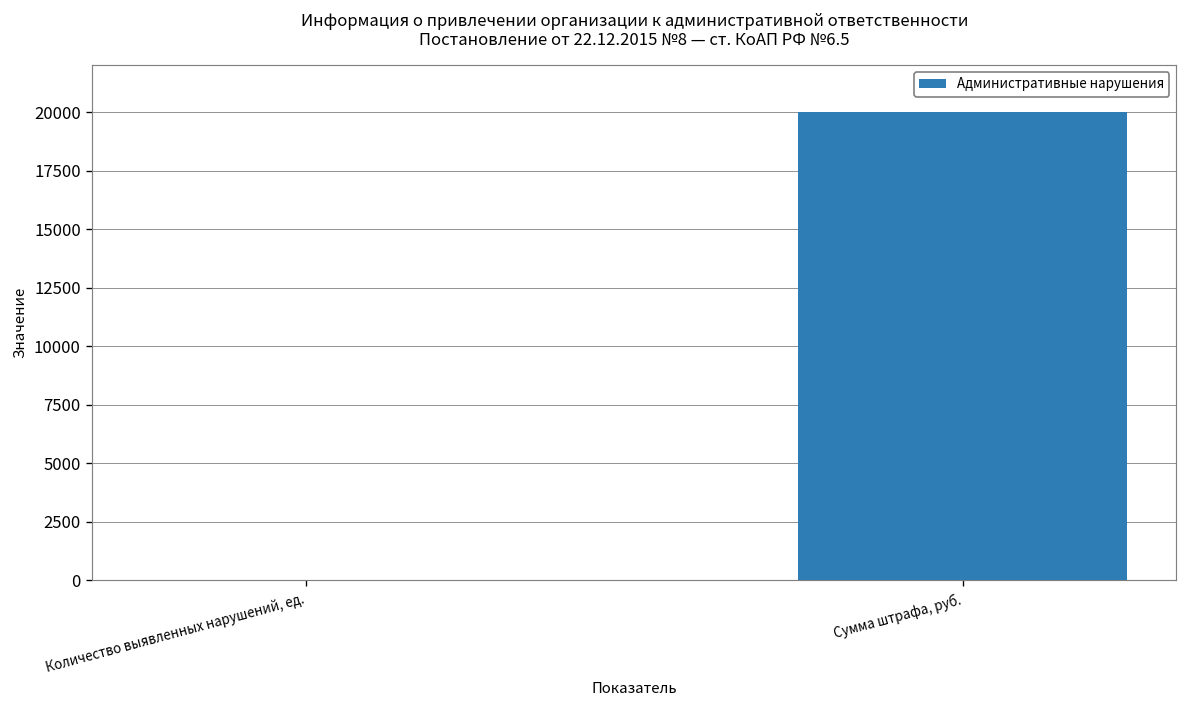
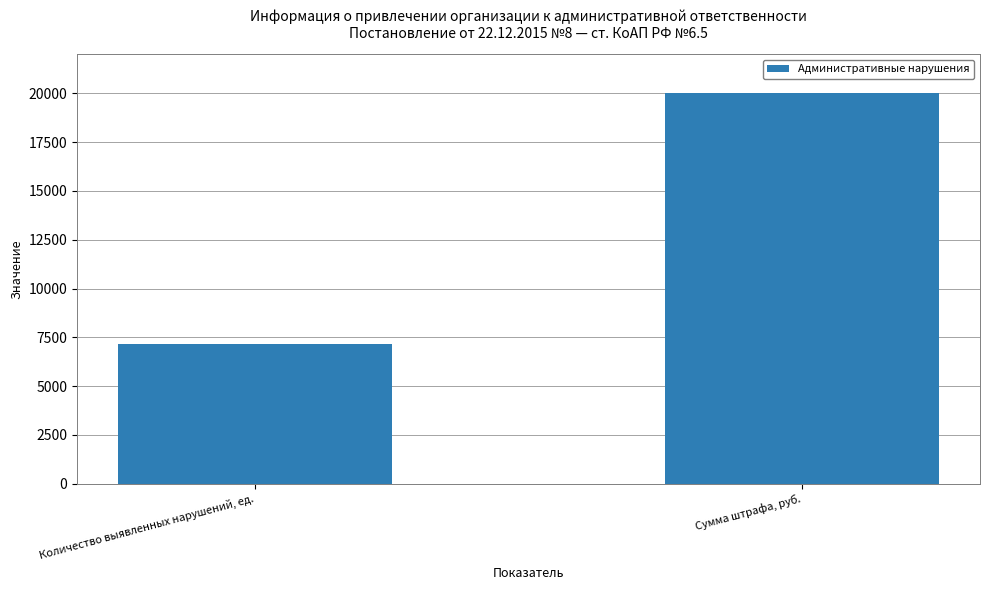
  {
-   "Количество выявленных нарушений, ед.": 0,
+   "Количество выявленных нарушений, ед.": 7200,
    "Сумма штрафа, руб.": 20000
  }
